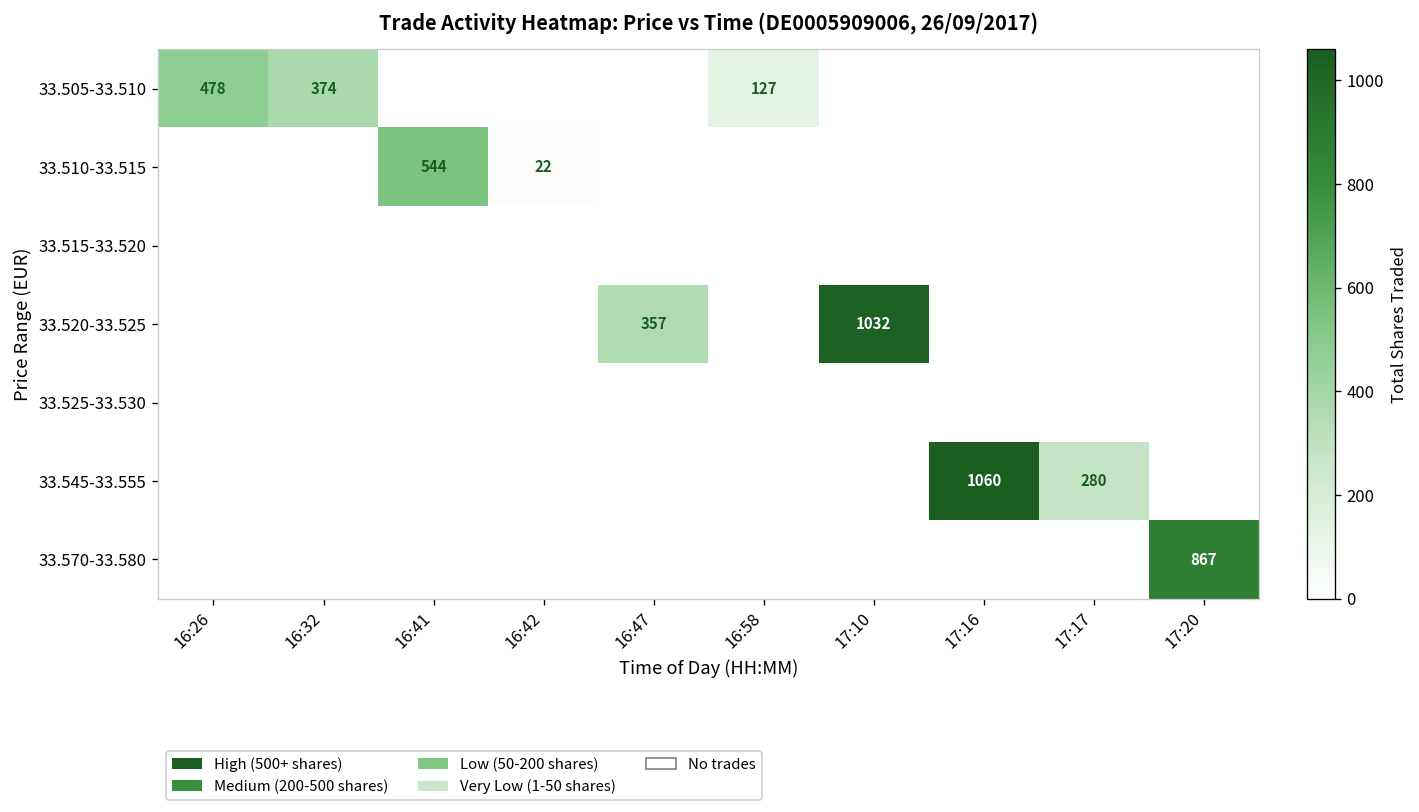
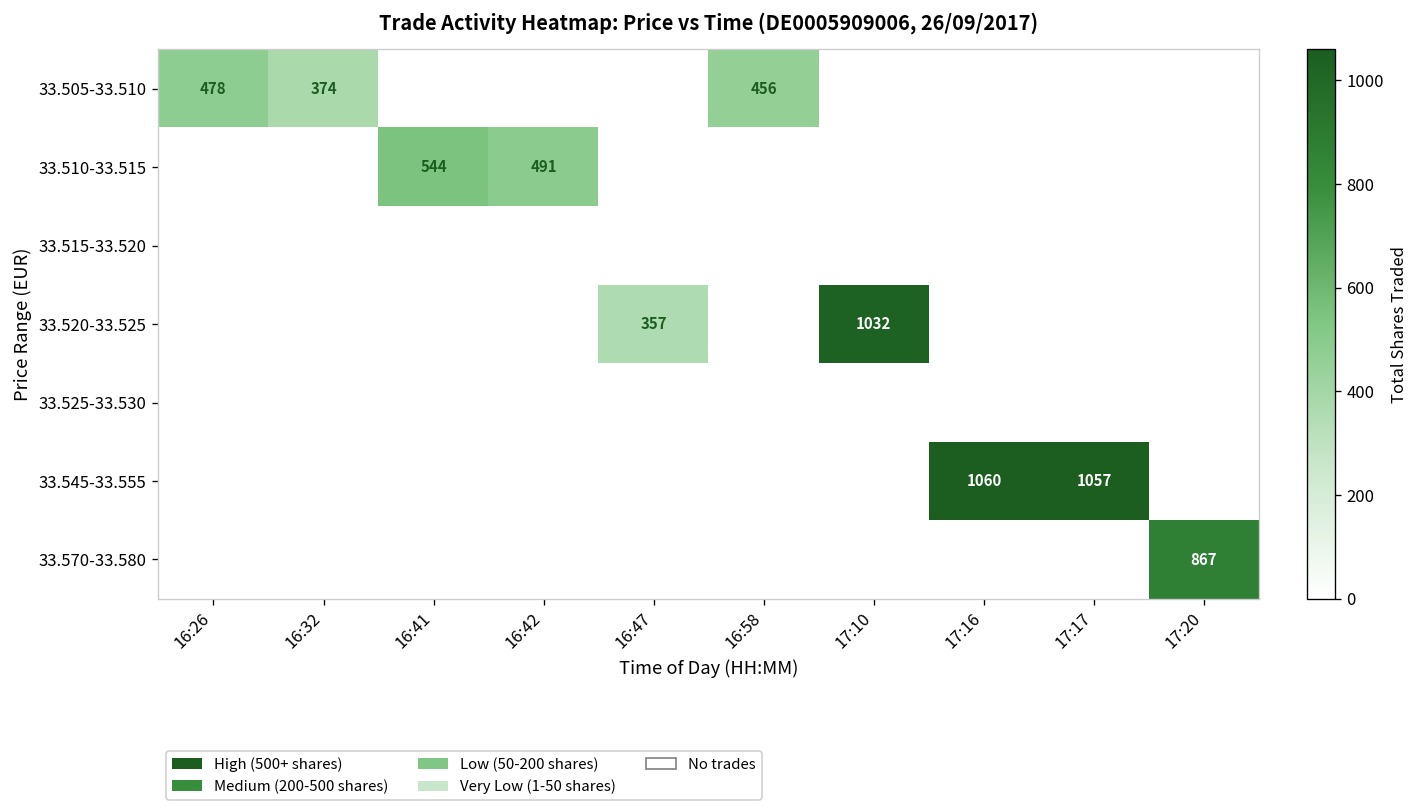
  {
    "33.505-33.510": {
      "16:26": 478,
      "16:32": 374,
-     "16:58": 127
+     "16:58": 456
    },
    "33.510-33.515": {
      "16:41": 544,
-     "16:42": 22
+     "16:42": 491
    },
    "33.520-33.525": {
      "16:47": 357,
      "17:10": 1032
    },
    "33.545-33.555": {
      "17:16": 1060,
-     "17:17": 280
+     "17:17": 1057
    },
    "33.570-33.580": {
      "17:20": 867
    }
  }
